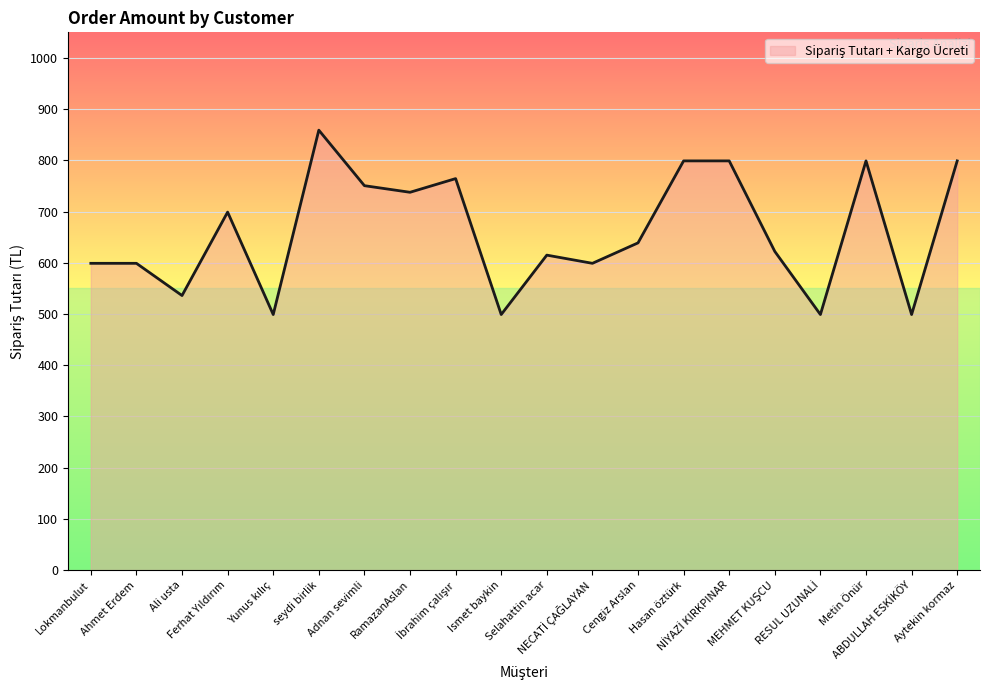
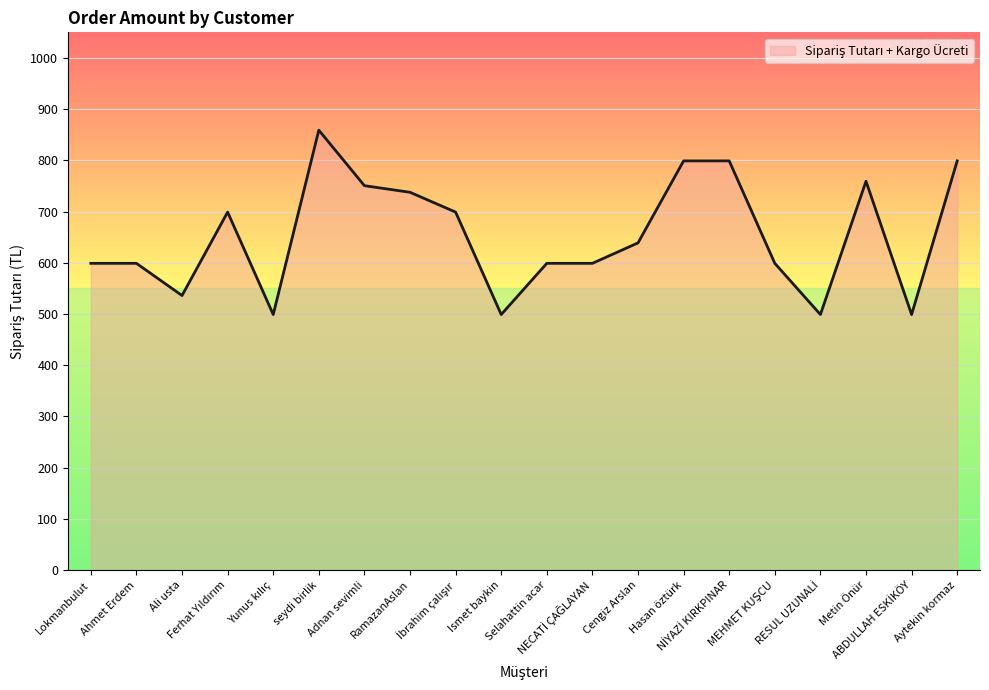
  {
    "Lokmanbulut": 600,
    "Ahmet Erdem": 600,
    "Ali usta": 540,
    "Ferhat Yıldırım": 700,
    "Yunus kılıç": 500,
    "seydi birlik": 860,
    "Adnan sevimli": 750,
    "RamazanAslan": 740,
-   "İbrahim çalışır": 760,
+   "İbrahim çalışır": 700,
    "Ismet baykin": 500,
-   "Selahattin acar": 620,
+   "Selahattin acar": 600,
    "NECATİ ÇAĞLAYAN": 600,
    "Cengiz Arslan": 640,
    "Hasan öztürk": 800,
    "NİYAZİ KIRKPINAR": 800,
-   "MEHMET KUŞCU": 620,
+   "MEHMET KUŞCU": 600,
    "RESUL UZUNALİ": 500,
-   "Metin Önür": 800,
+   "Metin Önür": 760,
    "ABDULLAH ESKİKÖY": 500,
    "Aytekin kormaz": 800
  }
